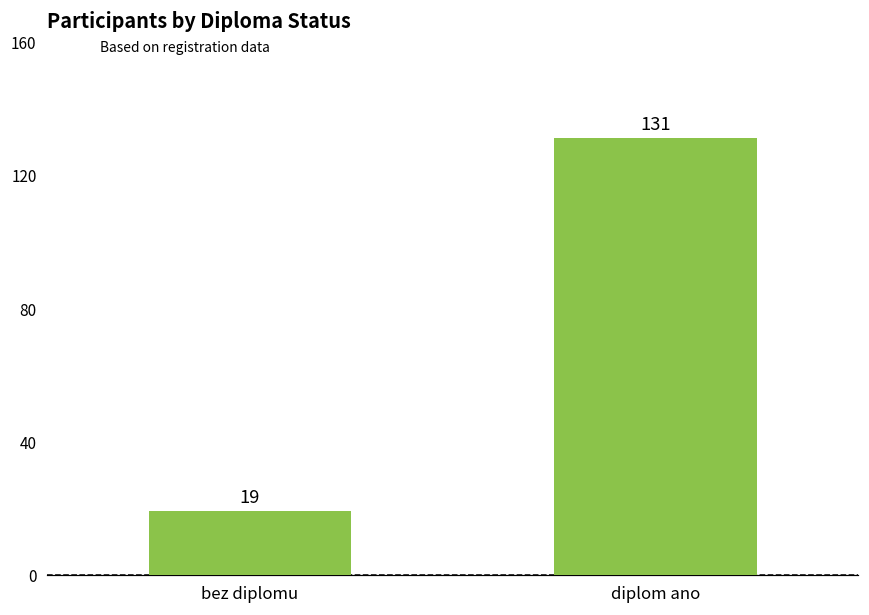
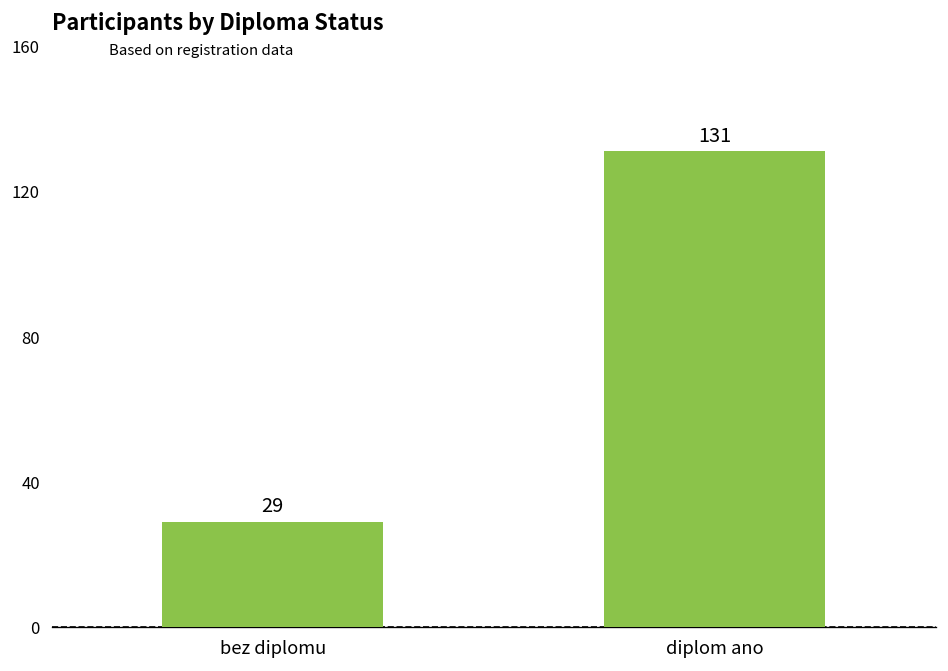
  {
-   "bez diplomu": 19,
+   "bez diplomu": 29,
    "diplom ano": 131
  }
